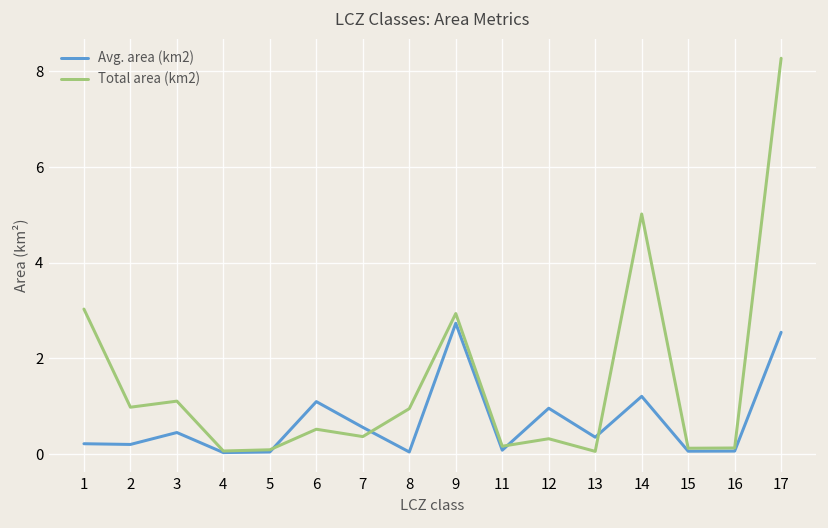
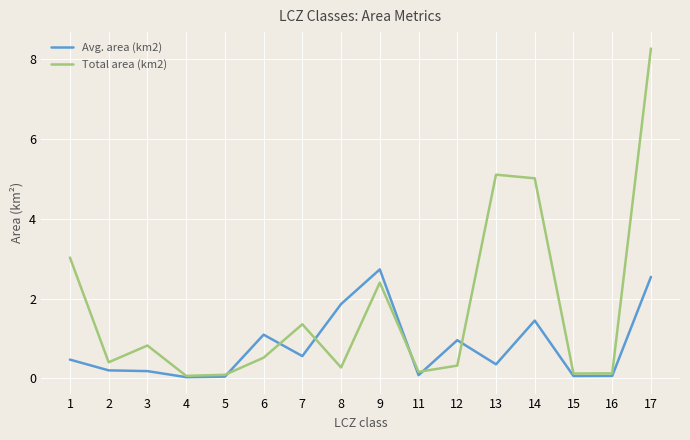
  {
    "Avg. area (km2)": {
-     "1": 0.2,
+     "1": 0.5,
      "2": 0.2,
-     "3": 0.5,
+     "3": 0.2,
      "6": 1.1,
      "7": 0.6,
-     "8": 0.0,
+     "8": 1.9,
      "9": 2.7,
      "11": 0.1,
      "12": 1.0,
      "13": 0.4,
-     "14": 1.2,
+     "14": 1.5,
      "16": 0.1,
      "17": 2.5
    },
    "Total area (km2)": {
      "1": 3.0,
-     "2": 1.0,
-     "3": 1.1,
+     "2": 0.4,
+     "3": 0.8,
      "6": 0.5,
-     "7": 0.4,
-     "8": 1.0,
-     "9": 2.9,
+     "7": 1.4,
+     "8": 0.3,
+     "9": 2.4,
      "11": 0.2,
      "12": 0.3,
-     "13": 0.1,
+     "13": 5.1,
      "14": 5.0,
      "16": 0.1,
      "17": 8.3
    }
  }
